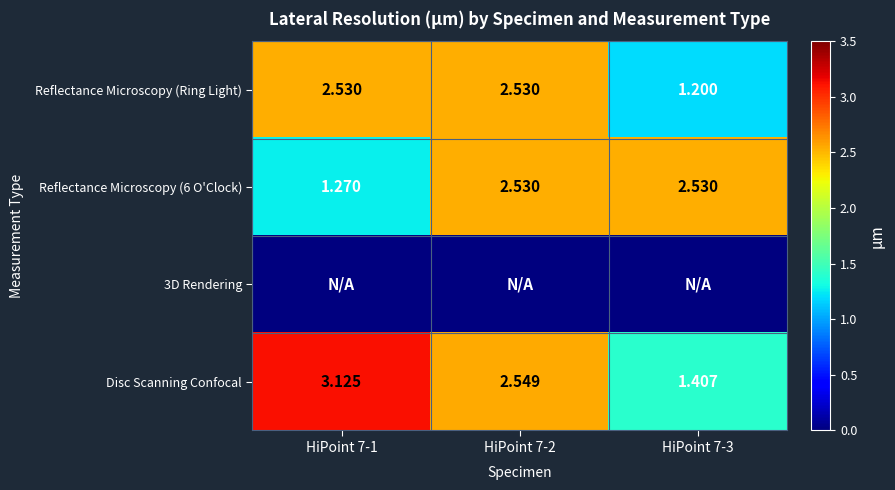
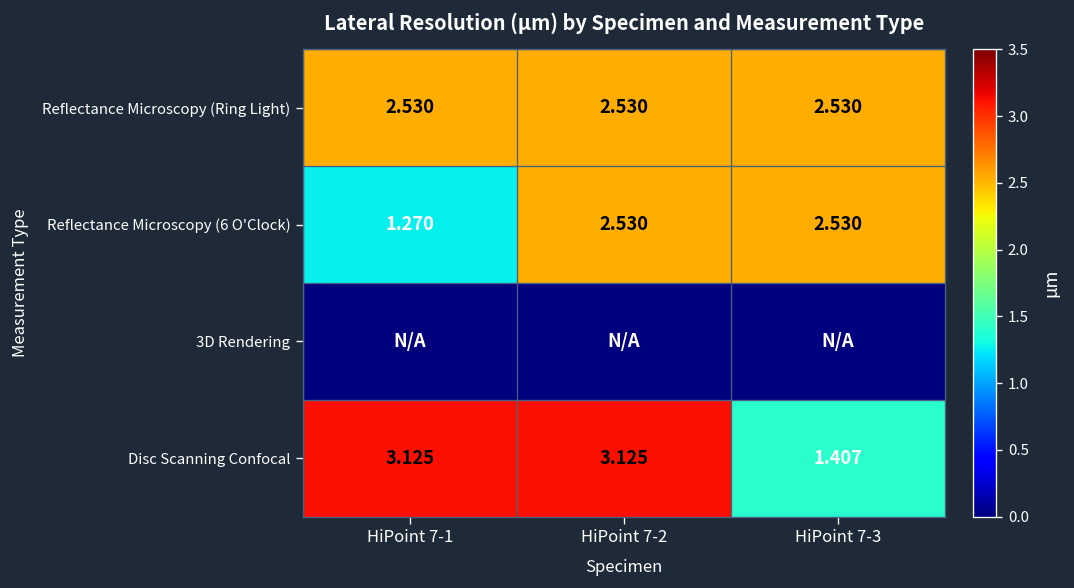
  {
    "Reflectance Microscopy (Ring Light)": {
      "HiPoint 7-1": 2.530,
      "HiPoint 7-2": 2.530,
-     "HiPoint 7-3": 1.200
+     "HiPoint 7-3": 2.530
    },
    "Reflectance Microscopy (6 O'Clock)": {
      "HiPoint 7-1": 1.270,
      "HiPoint 7-2": 2.530,
      "HiPoint 7-3": 2.530
    },
    "Disc Scanning Confocal": {
      "HiPoint 7-1": 3.125,
-     "HiPoint 7-2": 2.549,
+     "HiPoint 7-2": 3.125,
      "HiPoint 7-3": 1.407
    }
  }
